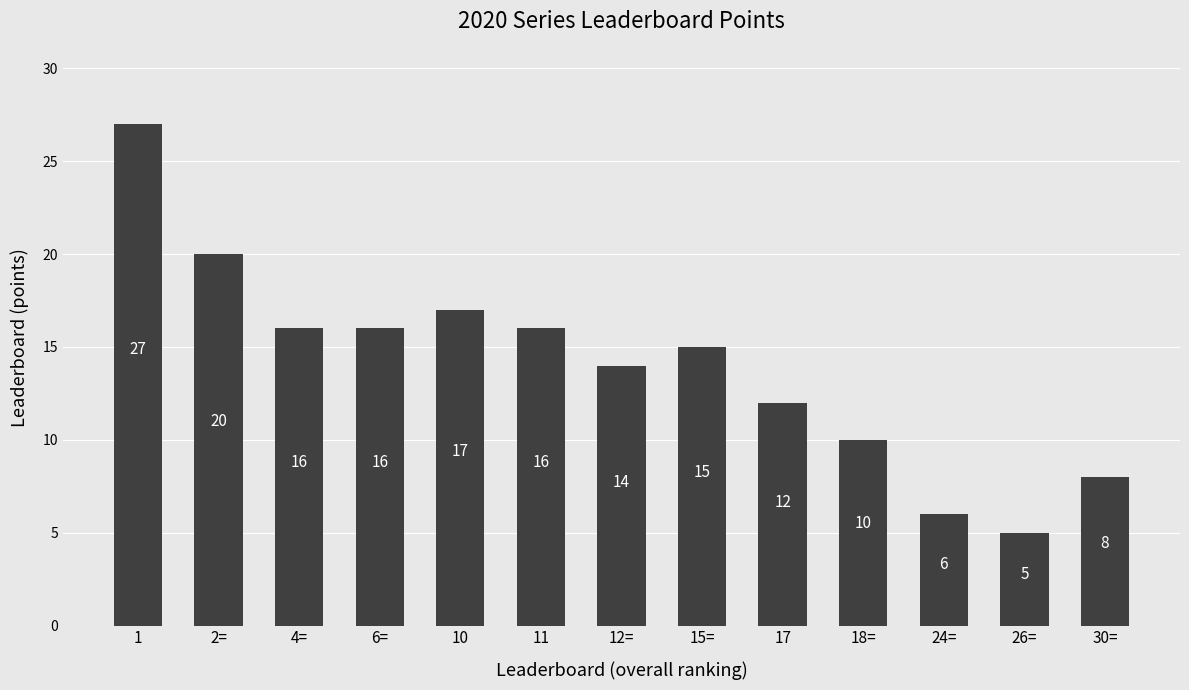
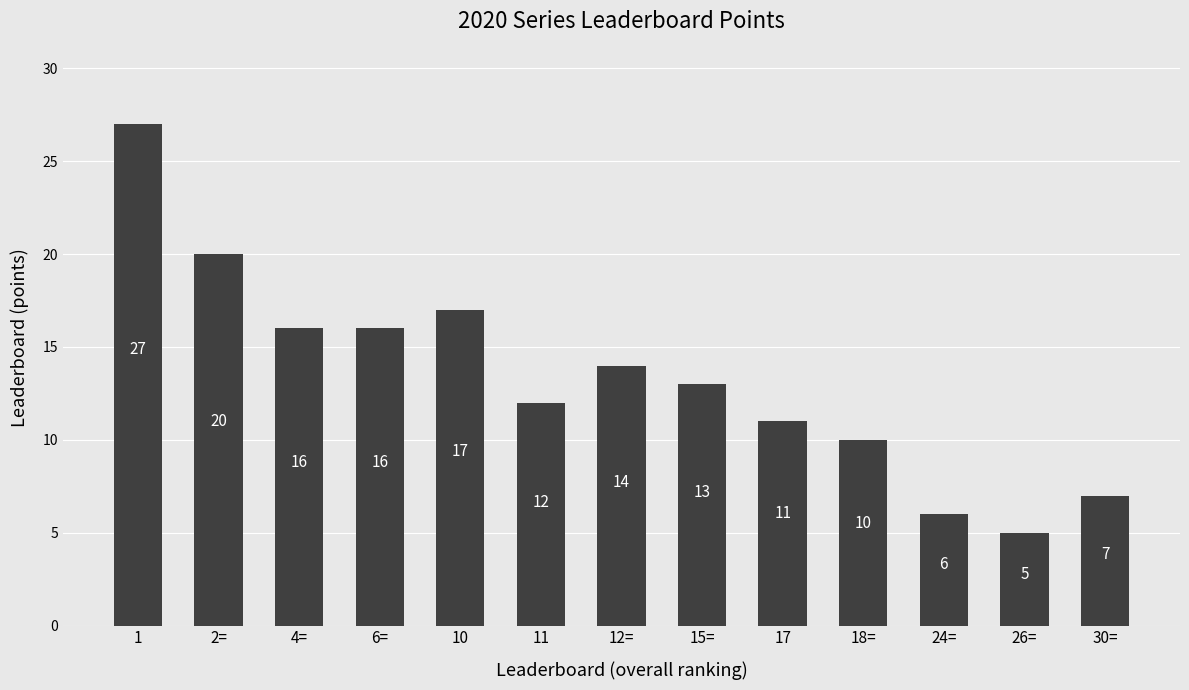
  {
    "1": 27,
    "2=": 20,
    "4=": 16,
    "6=": 16,
    "10": 17,
-   "11": 16,
+   "11": 12,
    "12=": 14,
-   "15=": 15,
-   "17": 12,
+   "15=": 13,
+   "17": 11,
    "18=": 10,
    "24=": 6,
    "26=": 5,
-   "30=": 8
+   "30=": 7
  }
